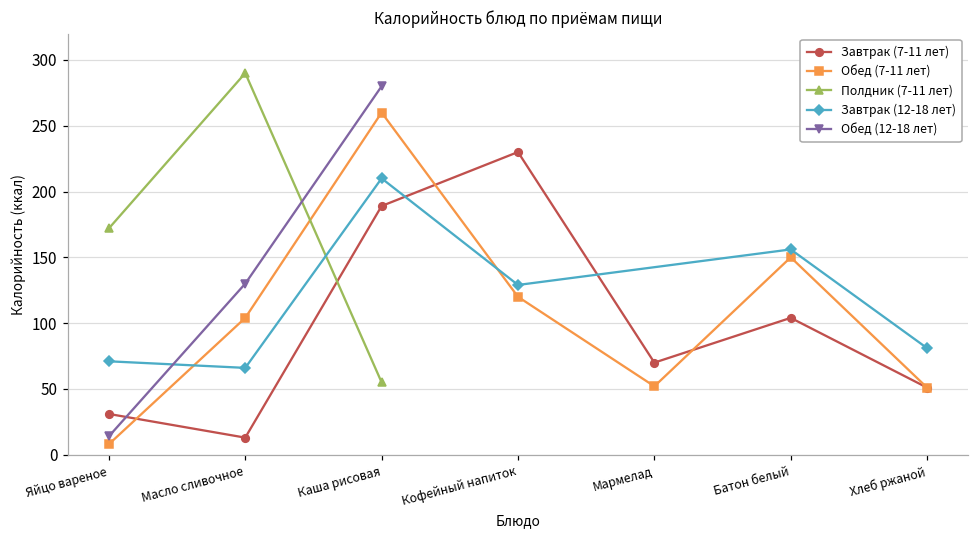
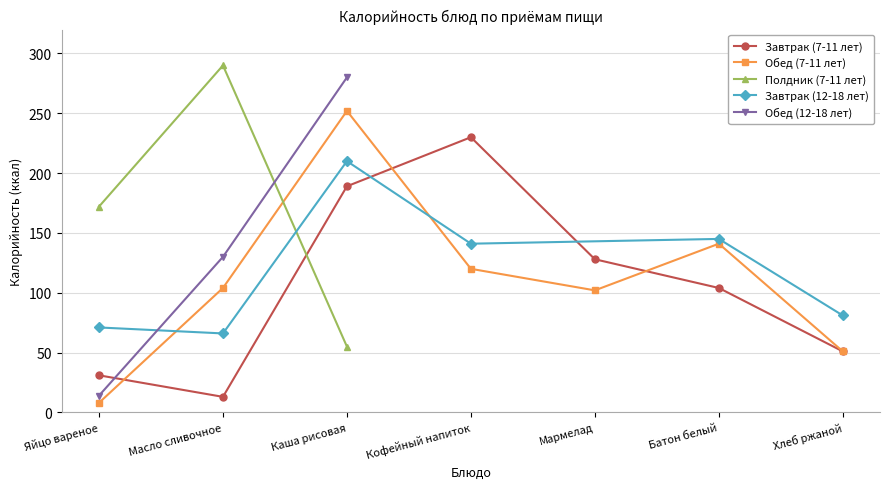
  {
    "Завтрак (7-11 лет)": {
      "Яйцо вареное": 31,
      "Масло сливочное": 13,
      "Каша рисовая": 189,
      "Кофейный напиток": 230,
-     "Мармелад": 70,
+     "Мармелад": 128,
      "Батон белый": 104
    },
    "Обед (7-11 лет)": {
      "Яйцо вареное": 8,
      "Масло сливочное": 104,
-     "Каша рисовая": 260,
+     "Каша рисовая": 252,
      "Кофейный напиток": 120,
-     "Мармелад": 52,
-     "Батон белый": 150
+     "Мармелад": 102,
+     "Батон белый": 141
    },
    "Полдник (7-11 лет)": {
      "Яйцо вареное": 172,
      "Масло сливочное": 290,
      "Каша рисовая": 55
    },
    "Завтрак (12-18 лет)": {
      "Яйцо вареное": 71,
      "Масло сливочное": 66,
      "Каша рисовая": 210,
-     "Кофейный напиток": 129,
-     "Батон белый": 156,
+     "Кофейный напиток": 141,
+     "Батон белый": 145,
      "Хлеб ржаной": 81
    },
    "Обед (12-18 лет)": {
      "Яйцо вареное": 14,
      "Масло сливочное": 130,
      "Каша рисовая": 280
    }
  }
